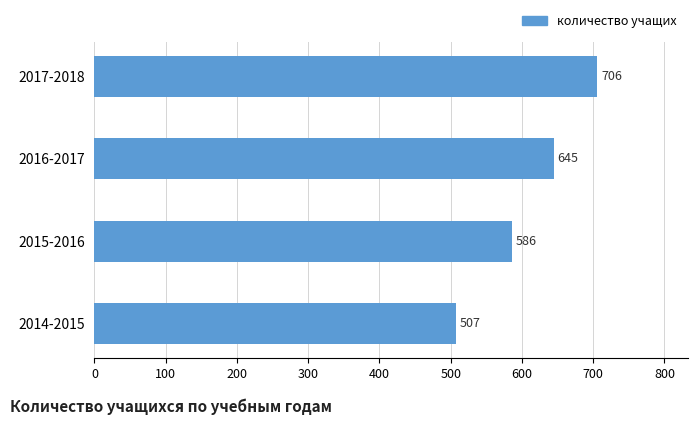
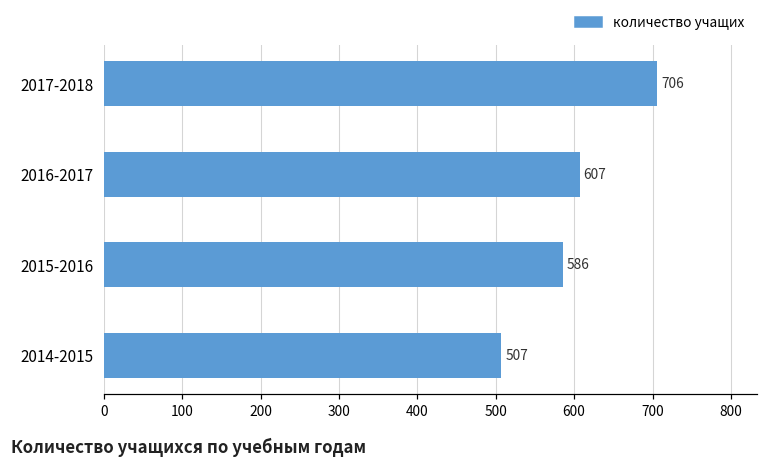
  {
    "2017-2018": 706,
-   "2016-2017": 645,
+   "2016-2017": 607,
    "2015-2016": 586,
    "2014-2015": 507
  }
